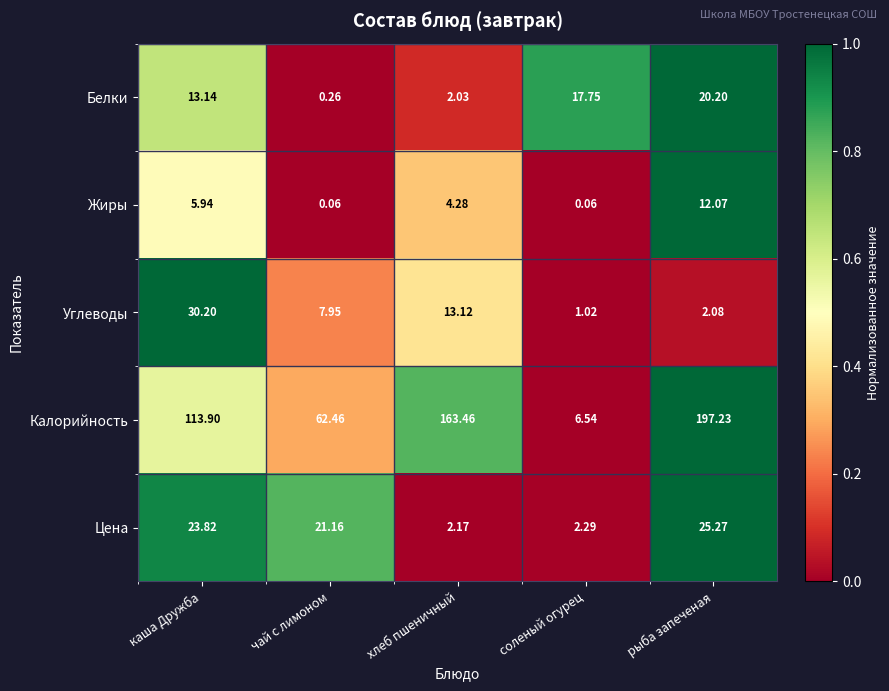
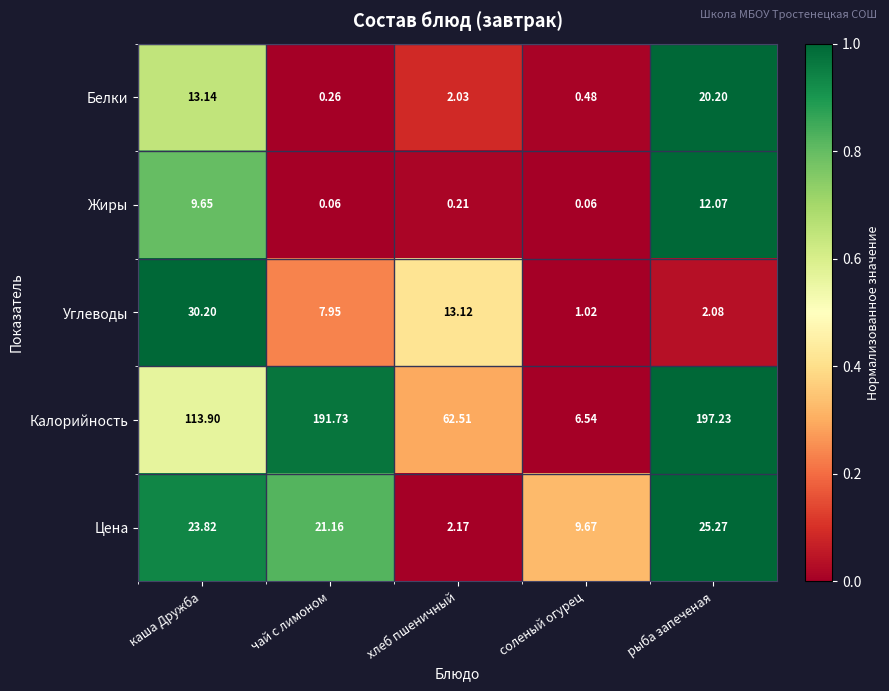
  {
    "Белки": {
      "каша Дружба": 13.14,
      "чай с лимоном": 0.26,
      "хлеб пшеничный": 2.03,
-     "соленый огурец": 17.75,
+     "соленый огурец": 0.48,
      "рыба запеченая": 20.20
    },
    "Жиры": {
-     "каша Дружба": 5.94,
+     "каша Дружба": 9.65,
      "чай с лимоном": 0.06,
-     "хлеб пшеничный": 4.28,
+     "хлеб пшеничный": 0.21,
      "соленый огурец": 0.06,
      "рыба запеченая": 12.07
    },
    "Углеводы": {
      "каша Дружба": 30.20,
      "чай с лимоном": 7.95,
      "хлеб пшеничный": 13.12,
      "соленый огурец": 1.02,
      "рыба запеченая": 2.08
    },
    "Калорийность": {
      "каша Дружба": 113.90,
-     "чай с лимоном": 62.46,
-     "хлеб пшеничный": 163.46,
+     "чай с лимоном": 191.73,
+     "хлеб пшеничный": 62.51,
      "соленый огурец": 6.54,
      "рыба запеченая": 197.23
    },
    "Цена": {
      "каша Дружба": 23.82,
      "чай с лимоном": 21.16,
      "хлеб пшеничный": 2.17,
-     "соленый огурец": 2.29,
+     "соленый огурец": 9.67,
      "рыба запеченая": 25.27
    }
  }
